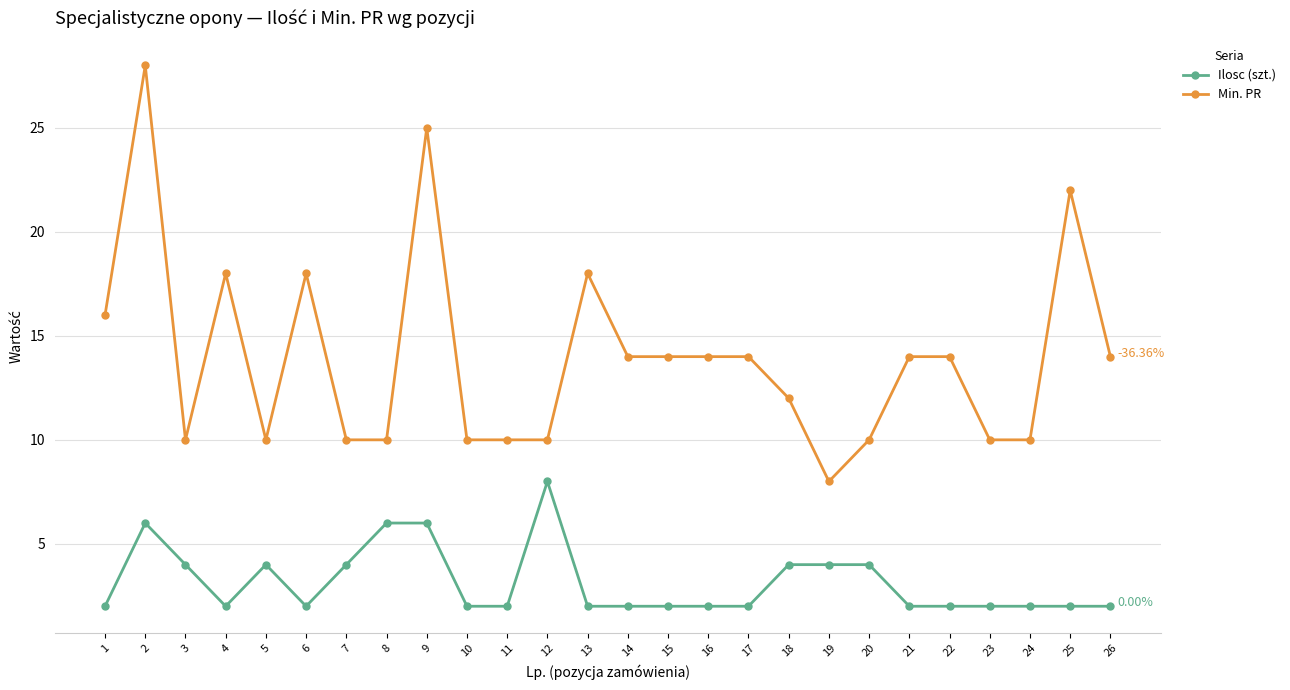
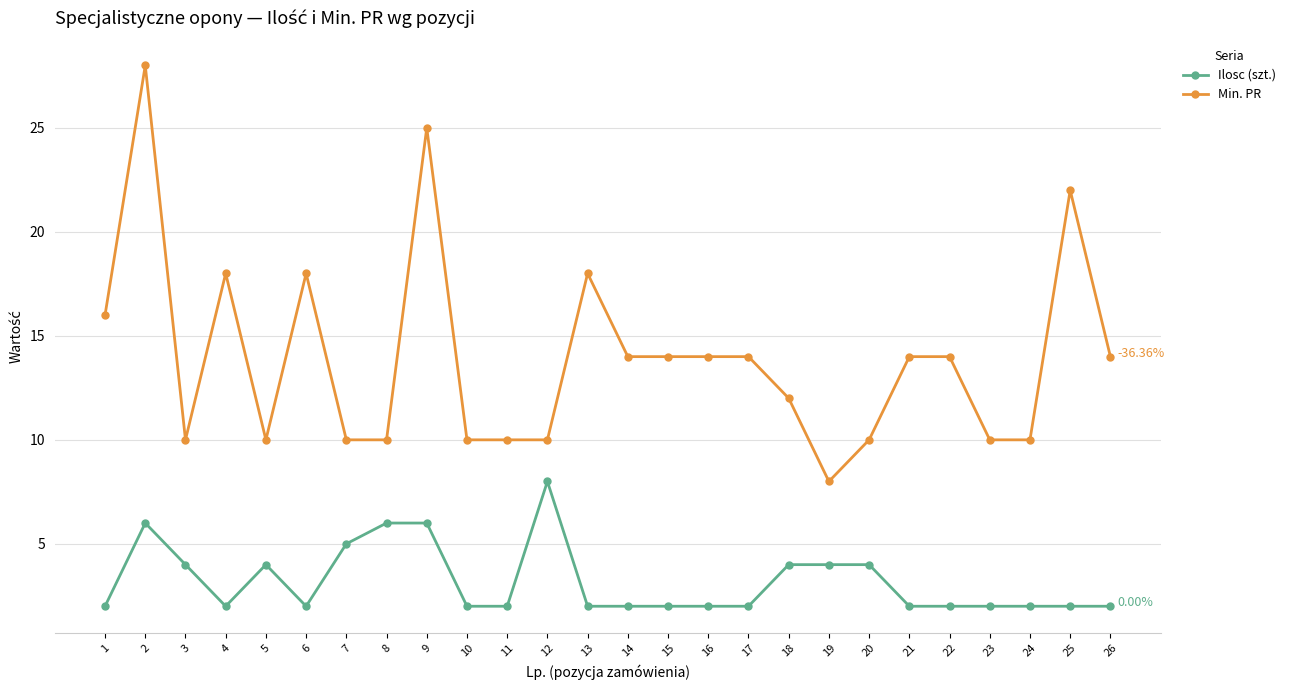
  {
    "Ilosc (szt.)": {
      "1": 2,
      "2": 6,
      "3": 4,
      "4": 2,
      "5": 4,
      "6": 2,
-     "7": 4,
+     "7": 5,
      "8": 6,
      "9": 6,
      "10": 2,
      "11": 2,
      "12": 8,
      "13": 2,
      "14": 2,
      "15": 2,
      "16": 2,
      "17": 2,
      "18": 4,
      "19": 4,
      "20": 4,
      "21": 2,
      "22": 2,
      "23": 2,
      "24": 2,
      "25": 2
    },
    "Min. PR": {
      "1": 16,
      "2": 28,
      "3": 10,
      "4": 18,
      "5": 10,
      "6": 18,
      "7": 10,
      "8": 10,
      "9": 25,
      "10": 10,
      "11": 10,
      "12": 10,
      "13": 18,
      "14": 14,
      "15": 14,
      "16": 14,
      "17": 14,
      "18": 12,
      "19": 8,
      "20": 10,
      "21": 14,
      "22": 14,
      "23": 10,
      "24": 10,
      "25": 22
    }
  }
